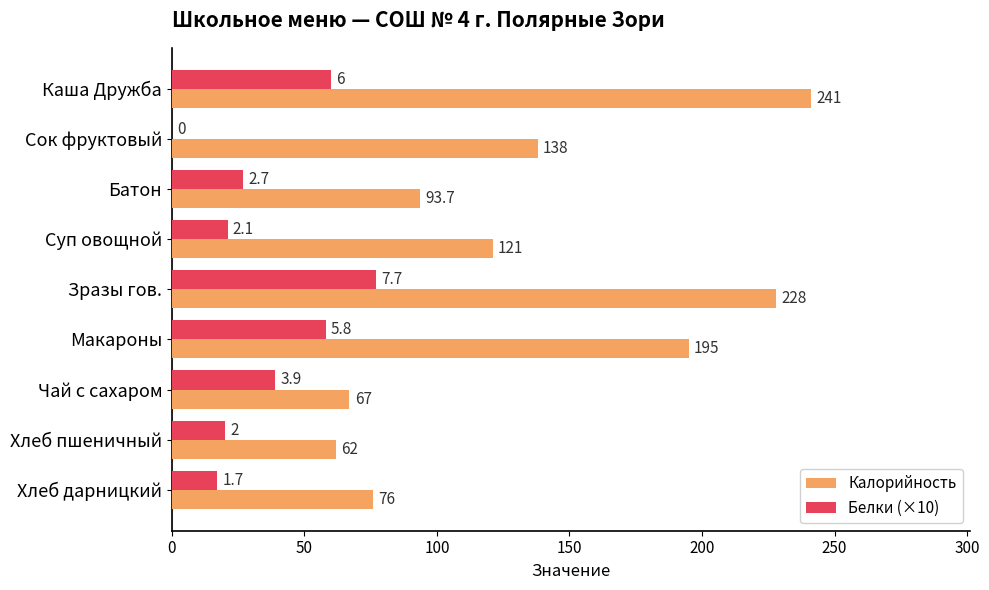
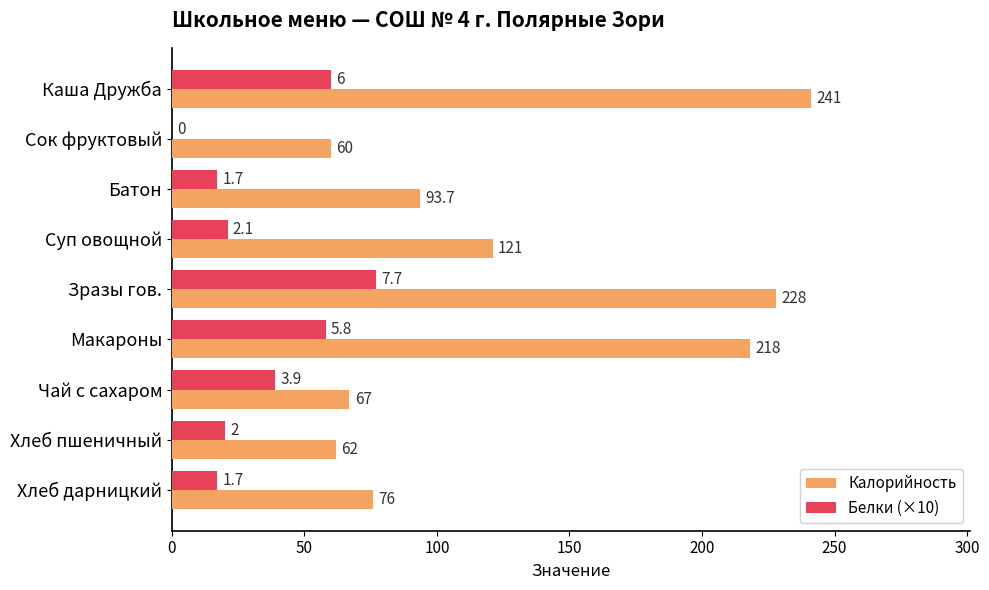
  {
    "Калорийность": {
      "Каша Дружба": 241,
-     "Сок фруктовый": 138,
+     "Сок фруктовый": 60,
      "Батон": 93.7,
      "Суп овощной": 121,
      "Зразы гов.": 228,
-     "Макароны": 195,
+     "Макароны": 218,
      "Чай с сахаром": 67,
      "Хлеб пшеничный": 62,
      "Хлеб дарницкий": 76
    },
    "Белки (×10)": {
      "Сок фруктовый": 0,
-     "Батон": 2.7
+     "Батон": 1.7
    }
  }
